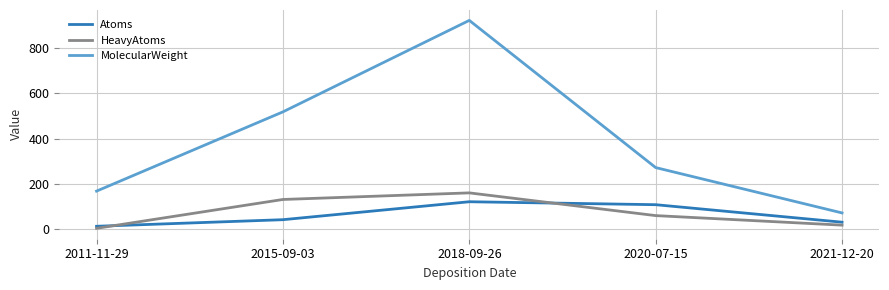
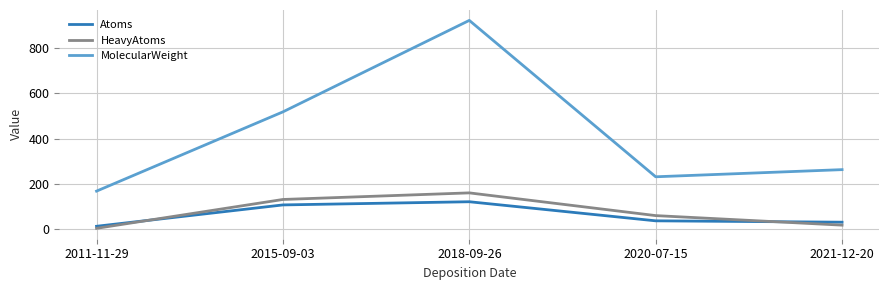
  {
    "Atoms": {
-     "2015-09-03": 40,
+     "2015-09-03": 110,
      "2018-09-26": 120,
-     "2020-07-15": 110,
+     "2020-07-15": 40,
      "2021-12-20": 30
    },
    "HeavyAtoms": {
      "2015-09-03": 130,
      "2018-09-26": 160,
      "2020-07-15": 60,
      "2021-12-20": 20
    },
    "MolecularWeight": {
      "2011-11-29": 170,
      "2015-09-03": 520,
      "2018-09-26": 920,
-     "2020-07-15": 270,
-     "2021-12-20": 70
+     "2020-07-15": 230,
+     "2021-12-20": 260
    }
  }
